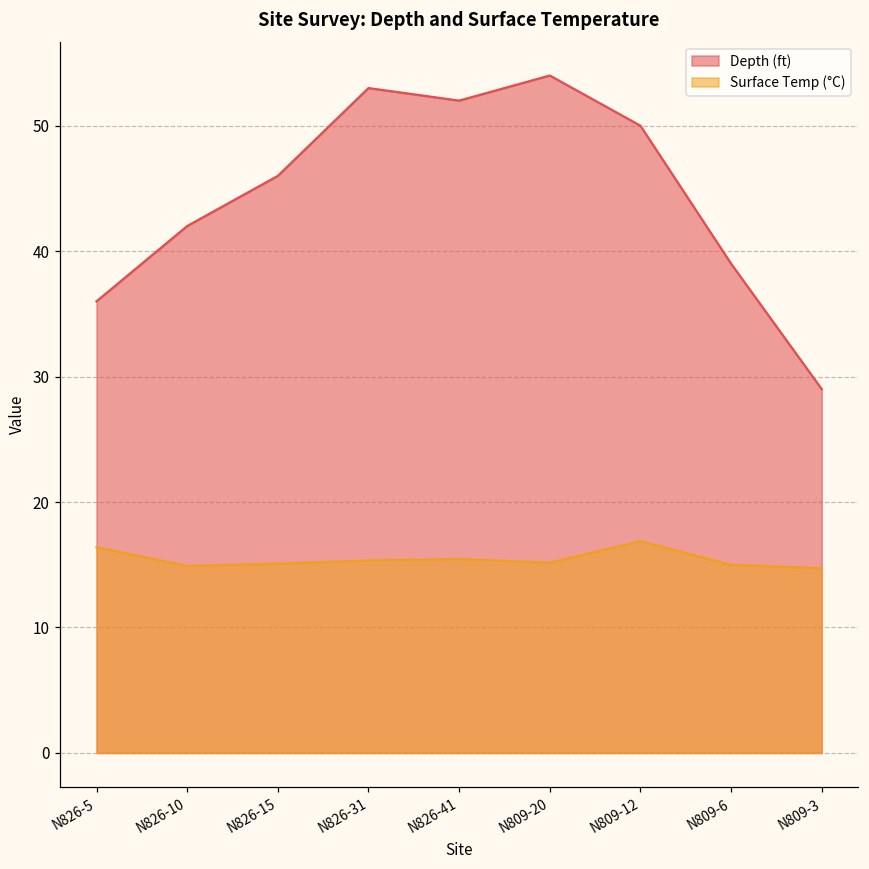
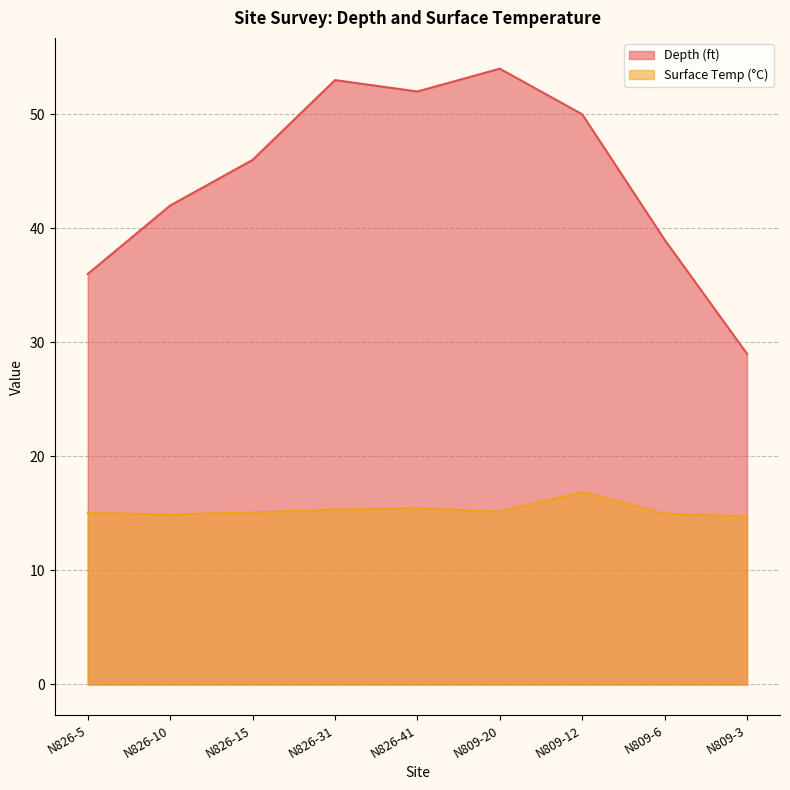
  {
    "Depth (ft)": {
      "N826-5": 36.0,
      "N826-10": 42.0,
      "N826-15": 46.0,
      "N826-31": 53.0,
      "N826-41": 52.0,
      "N809-20": 54.0,
      "N809-12": 50.0,
      "N809-6": 39.0,
      "N809-3": 29.0
    },
    "Surface Temp (°C)": {
-     "N826-5": 16.4,
+     "N826-5": 15.1,
      "N826-10": 14.9,
      "N826-15": 15.1,
      "N826-31": 15.3,
      "N826-41": 15.5,
      "N809-20": 15.2,
      "N809-12": 16.9,
      "N809-6": 15.0,
      "N809-3": 14.7
    }
  }
